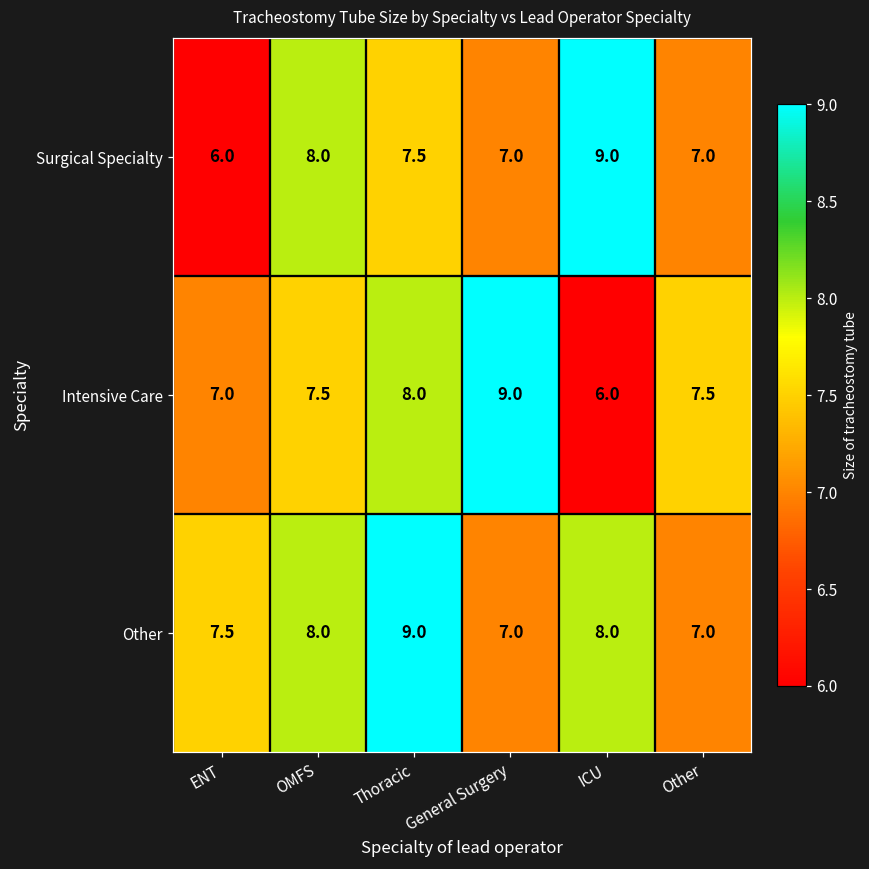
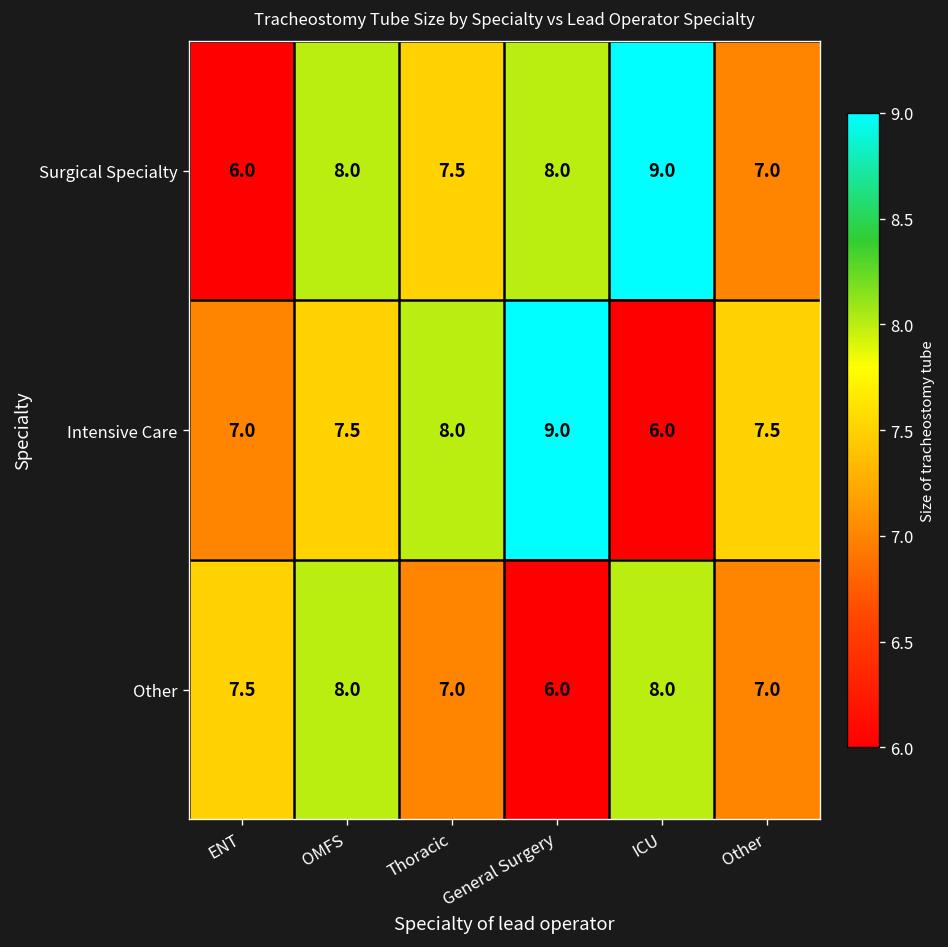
  {
    "Surgical Specialty": {
      "ENT": 6.0,
      "OMFS": 8.0,
      "Thoracic": 7.5,
-     "General Surgery": 7.0,
+     "General Surgery": 8.0,
      "ICU": 9.0,
      "Other": 7.0
    },
    "Intensive Care": {
      "ENT": 7.0,
      "OMFS": 7.5,
      "Thoracic": 8.0,
      "General Surgery": 9.0,
      "ICU": 6.0,
      "Other": 7.5
    },
    "Other": {
      "ENT": 7.5,
      "OMFS": 8.0,
-     "Thoracic": 9.0,
-     "General Surgery": 7.0,
+     "Thoracic": 7.0,
+     "General Surgery": 6.0,
      "ICU": 8.0,
      "Other": 7.0
    }
  }
